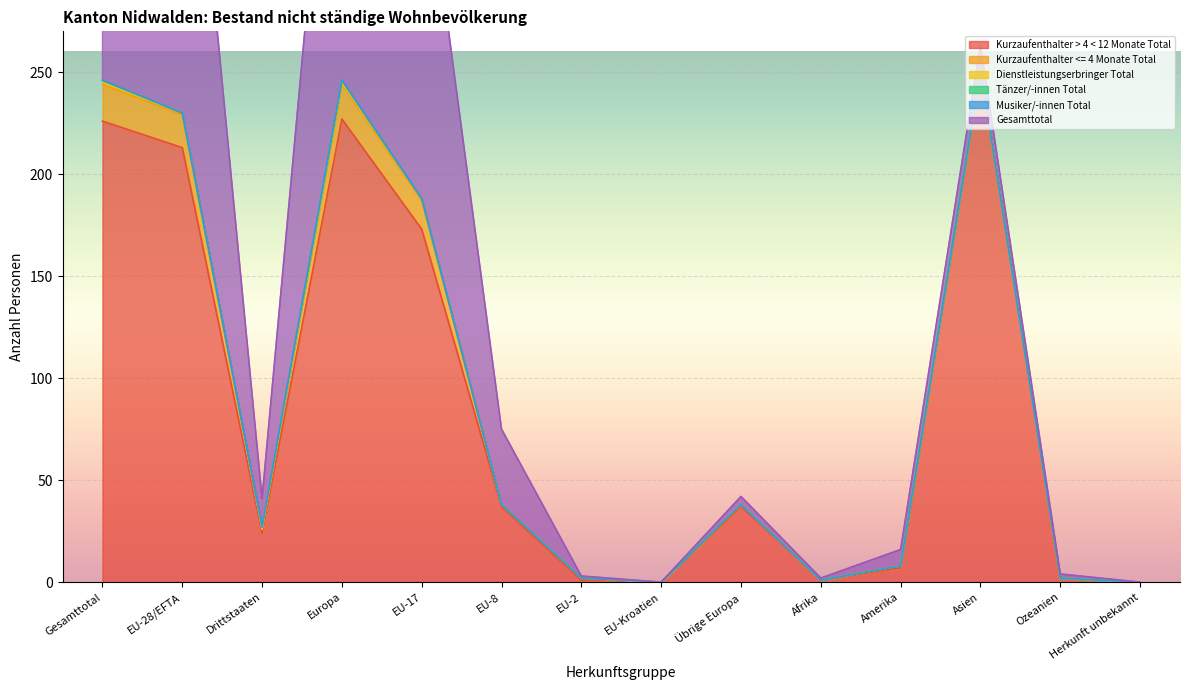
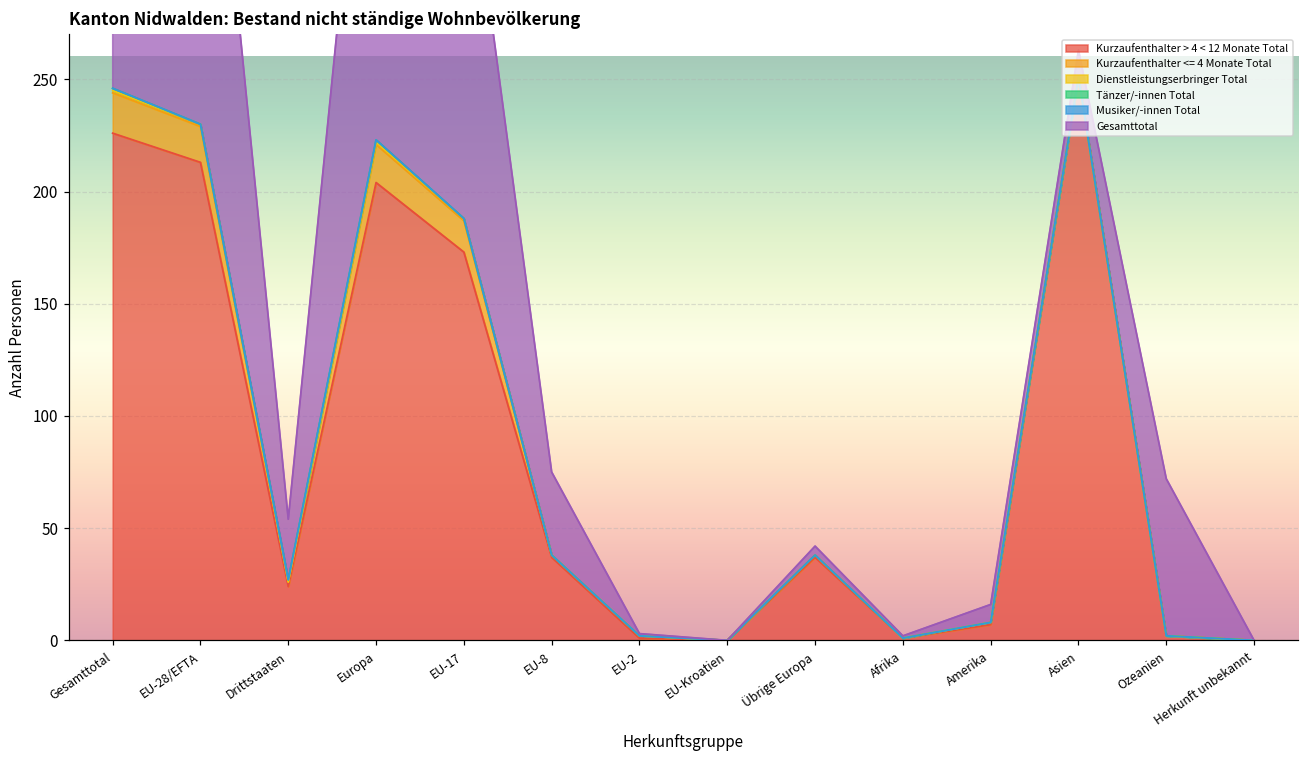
  {
    "Kurzaufenthalter > 4 < 12 Monate Total": {
      "Gesamttotal": 226,
      "EU-28/EFTA": 213,
      "Drittstaaten": 24,
-     "Europa": 227,
+     "Europa": 204,
      "EU-17": 173
    },
    "Gesamttotal": {
-     "Drittstaaten": 14,
+     "Drittstaaten": 27,
      "EU-8": 37,
      "Übrige Europa": 4,
      "Amerika": 8,
-     "Ozeanien": 2
+     "Ozeanien": 70
    }
  }
